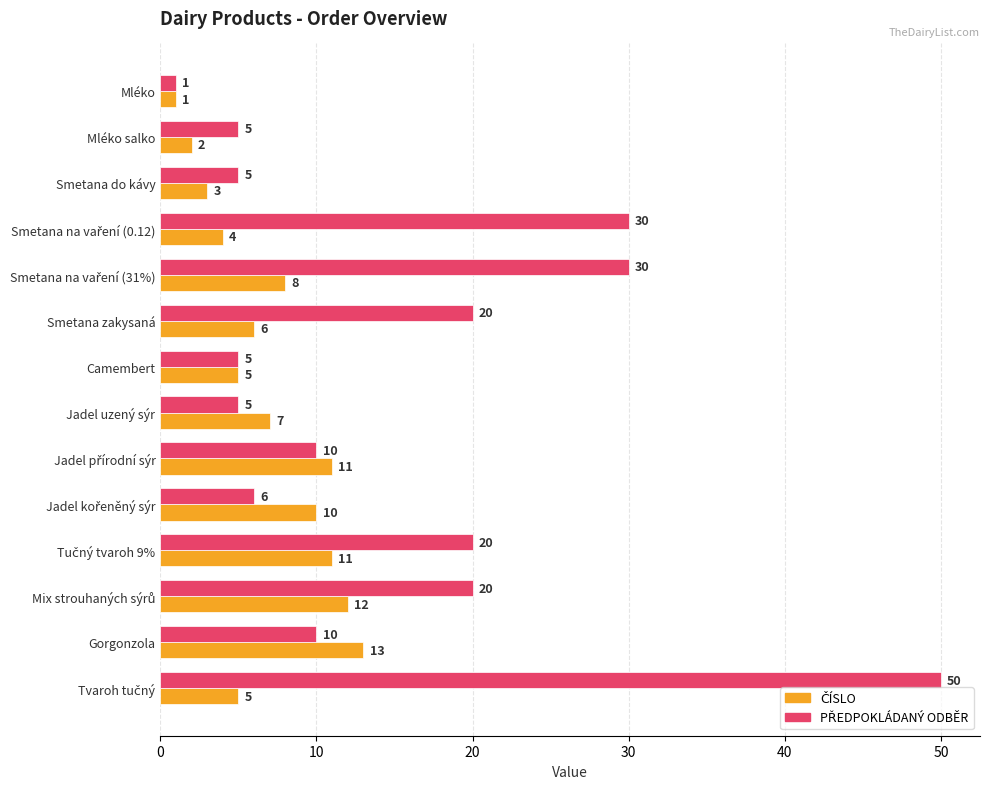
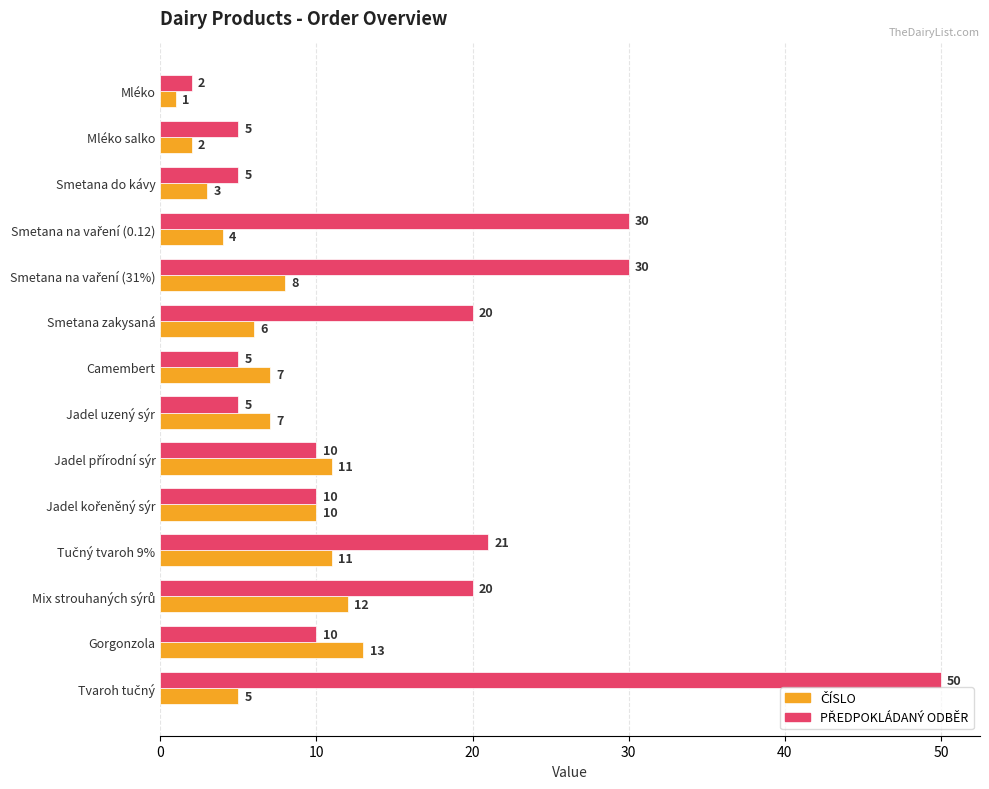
  {
    "ČÍSLO": {
      "Mléko": 1,
      "Mléko salko": 2,
      "Smetana do kávy": 3,
      "Smetana na vaření (0.12)": 4,
      "Smetana na vaření (31%)": 8,
      "Smetana zakysaná": 6,
-     "Camembert": 5,
+     "Camembert": 7,
      "Jadel uzený sýr": 7,
      "Jadel přírodní sýr": 11,
      "Jadel kořeněný sýr": 10,
      "Tučný tvaroh 9%": 11,
      "Mix strouhaných sýrů": 12,
      "Gorgonzola": 13,
      "Tvaroh tučný": 5
    },
    "PŘEDPOKLÁDANÝ ODBĚR": {
-     "Mléko": 1,
+     "Mléko": 2,
      "Mléko salko": 5,
      "Smetana do kávy": 5,
      "Smetana na vaření (0.12)": 30,
      "Smetana na vaření (31%)": 30,
      "Smetana zakysaná": 20,
      "Camembert": 5,
      "Jadel uzený sýr": 5,
      "Jadel přírodní sýr": 10,
-     "Jadel kořeněný sýr": 6,
-     "Tučný tvaroh 9%": 20,
+     "Jadel kořeněný sýr": 10,
+     "Tučný tvaroh 9%": 21,
      "Mix strouhaných sýrů": 20,
      "Gorgonzola": 10,
      "Tvaroh tučný": 50
    }
  }
